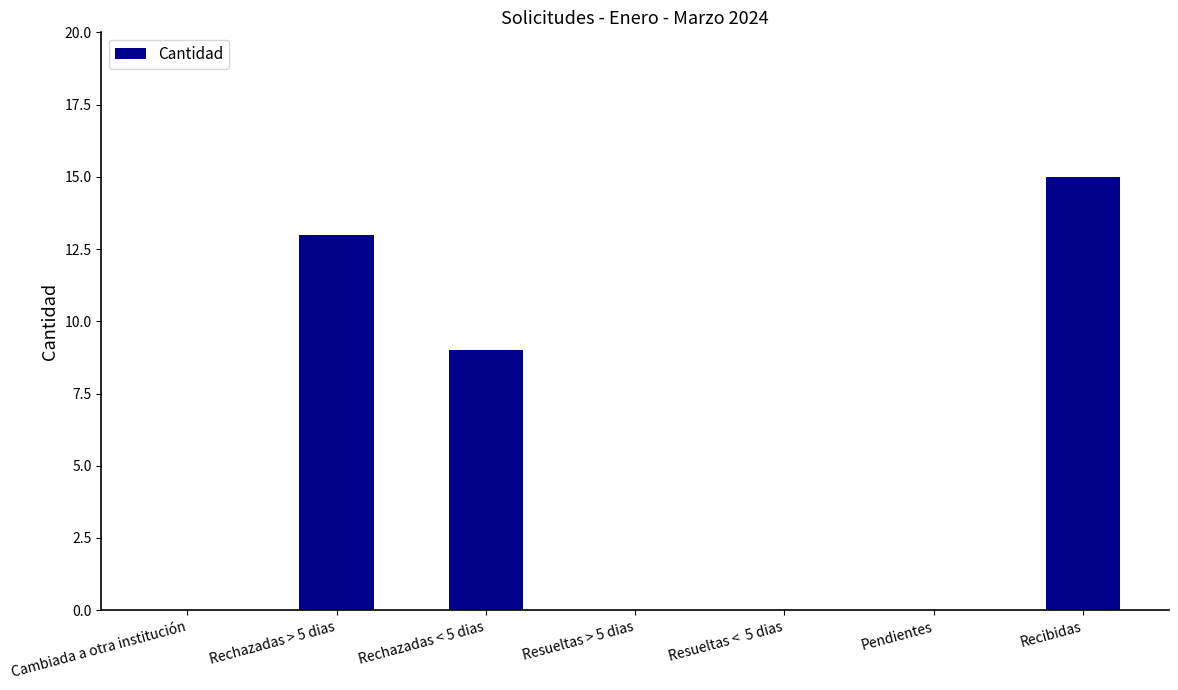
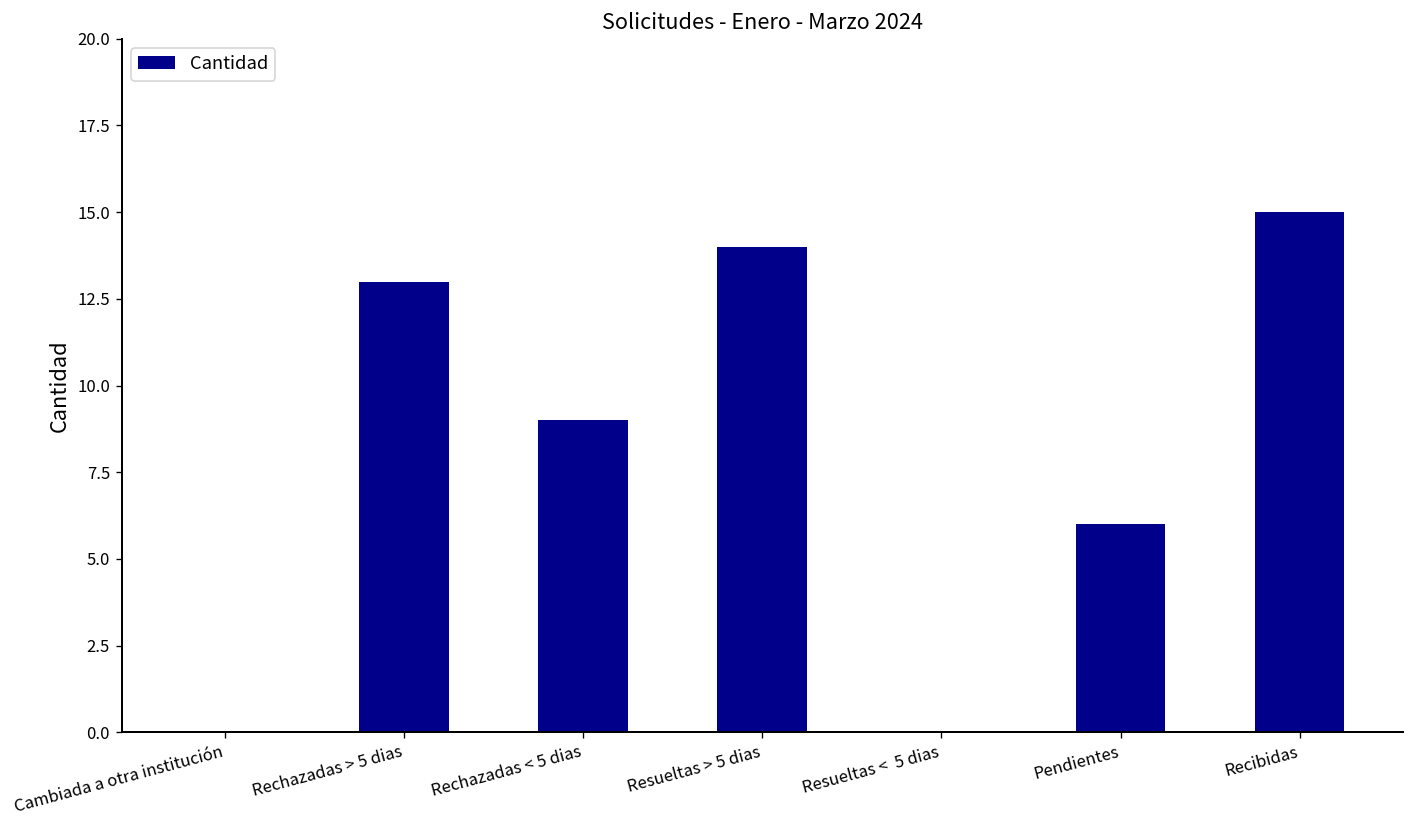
  {
    "Cambiada a otra institución": 0,
    "Rechazadas > 5 dias": 13,
    "Rechazadas < 5 dias": 9,
-   "Resueltas > 5 dias": 0,
+   "Resueltas > 5 dias": 14,
    "Resueltas < 5 dias": 0,
-   "Pendientes": 0,
+   "Pendientes": 6,
    "Recibidas": 15
  }
